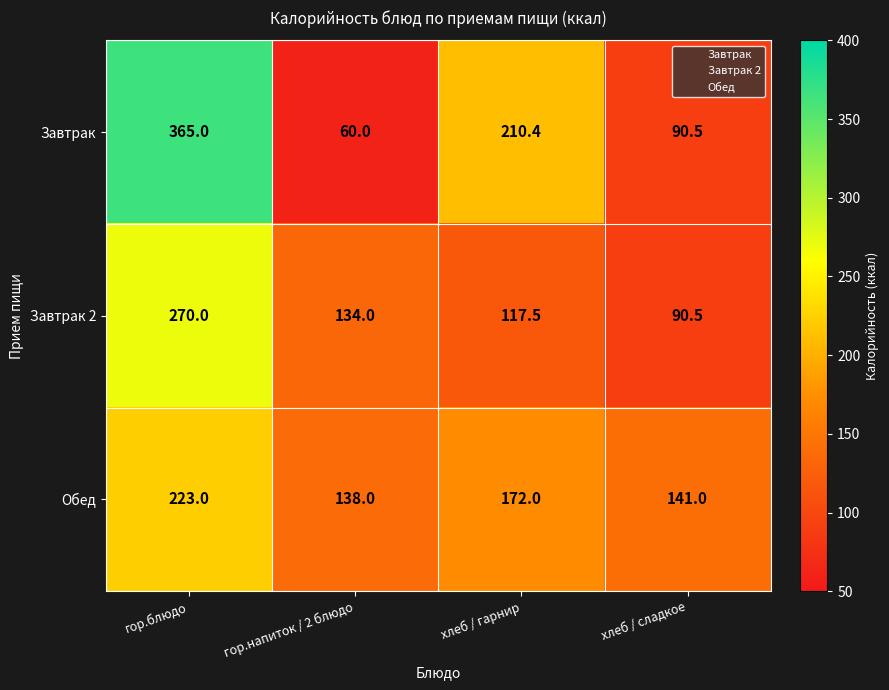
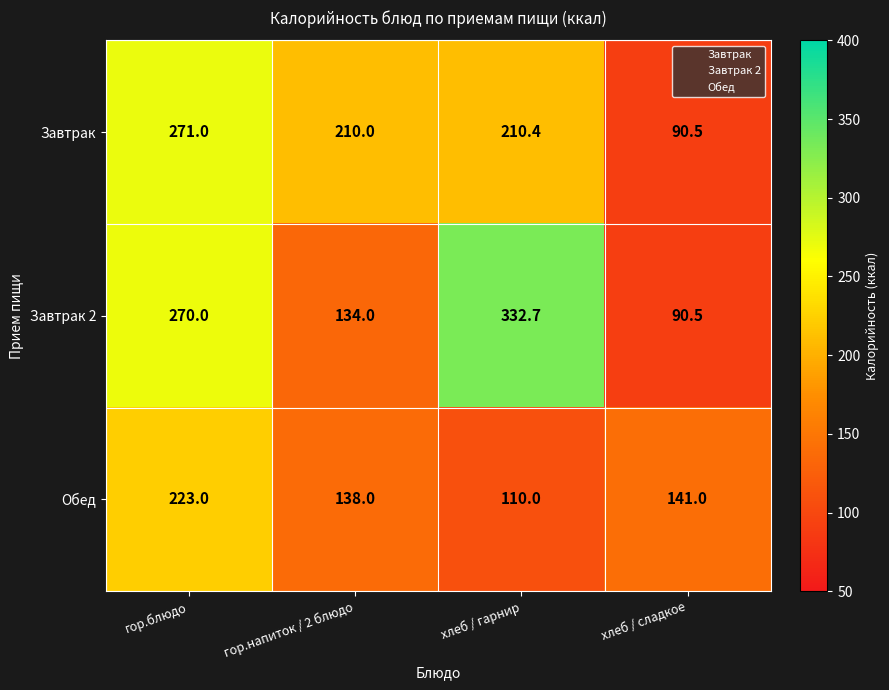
  {
    "Завтрак": {
-     "гор.блюдо": 365.0,
-     "гор.напиток / 2 блюдо": 60.0,
+     "гор.блюдо": 271.0,
+     "гор.напиток / 2 блюдо": 210.0,
      "хлеб / гарнир": 210.4,
      "хлеб / сладкое": 90.5
    },
    "Завтрак 2": {
      "гор.блюдо": 270.0,
      "гор.напиток / 2 блюдо": 134.0,
-     "хлеб / гарнир": 117.5,
+     "хлеб / гарнир": 332.7,
      "хлеб / сладкое": 90.5
    },
    "Обед": {
      "гор.блюдо": 223.0,
      "гор.напиток / 2 блюдо": 138.0,
-     "хлеб / гарнир": 172.0,
+     "хлеб / гарнир": 110.0,
      "хлеб / сладкое": 141.0
    }
  }
